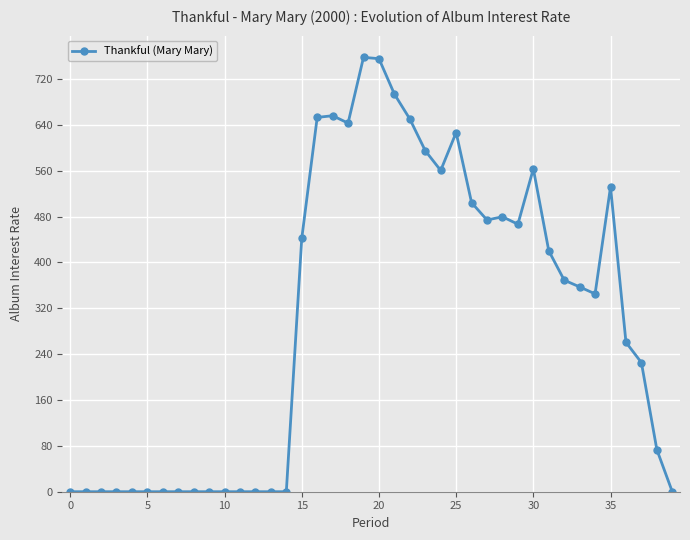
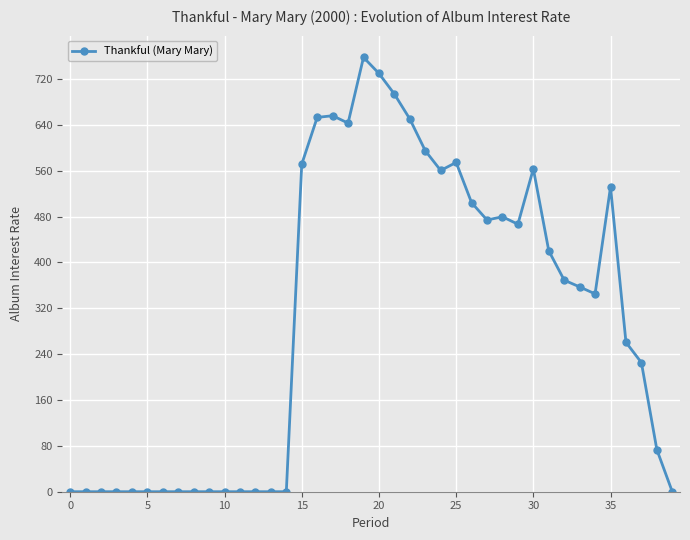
  {
    "0": 0,
    "5": 0,
    "10": 0,
-   "15": 440,
-   "20": 760,
-   "25": 630,
+   "15": 570,
+   "20": 730,
+   "25": 570,
    "30": 560,
    "35": 530
  }
